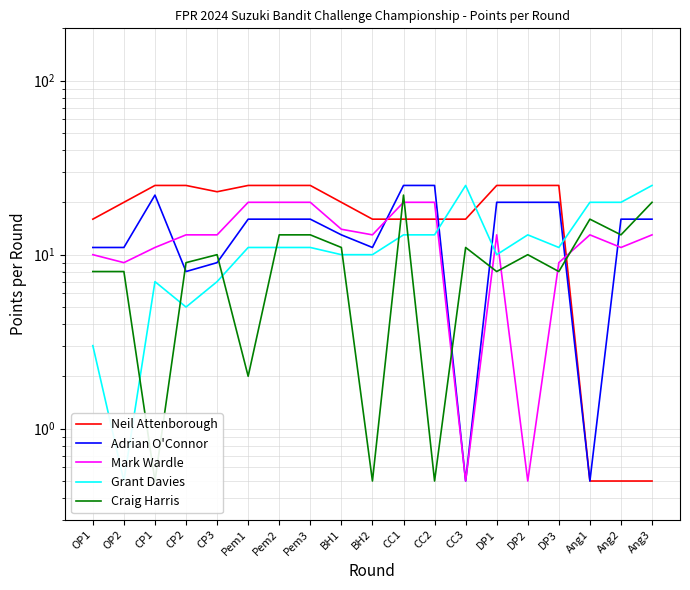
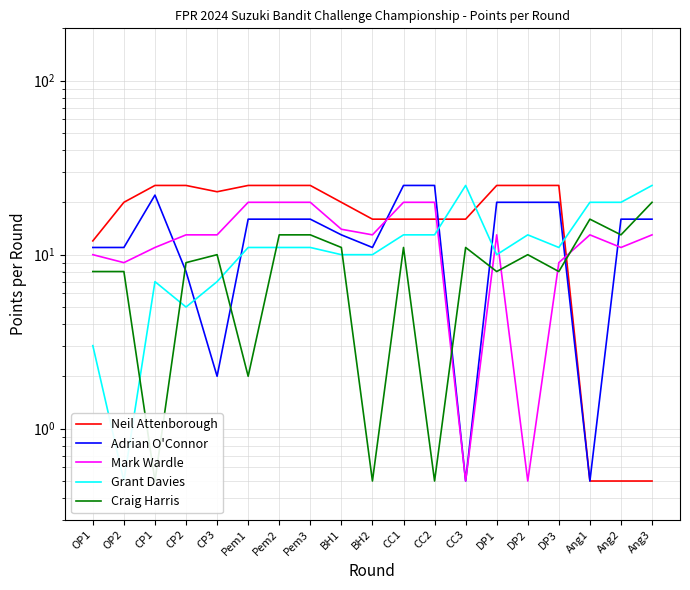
  {
    "Neil Attenborough": {
-     "OP1": 16,
+     "OP1": 12,
      "OP2": 20,
      "CP1": 25,
      "CP2": 25,
      "CP3": 23,
      "Pem1": 25,
      "Pem2": 25,
      "Pem3": 25,
      "BH1": 20,
      "BH2": 16,
      "CC1": 16,
      "CC2": 16,
      "CC3": 16,
      "DP1": 25,
      "DP2": 25,
      "DP3": 25,
      "Ang2": 0.50,
      "Ang3": 0.50
    },
    "Adrian O'Connor": {
      "OP1": 11,
      "OP2": 11,
      "CP1": 22,
      "CP2": 8,
-     "CP3": 9,
+     "CP3": 2,
      "Pem1": 16,
      "Pem2": 16,
      "Pem3": 16,
      "BH1": 13,
      "BH2": 11,
      "CC1": 25,
      "CC2": 25,
      "DP1": 20,
      "DP2": 20,
      "DP3": 20,
      "Ang2": 16,
      "Ang3": 16
    },
    "Mark Wardle": {
      "OP1": 10,
      "OP2": 9,
      "CP1": 11,
      "CP2": 13,
      "CP3": 13,
      "Pem1": 20,
      "Pem2": 20,
      "Pem3": 20,
      "BH1": 14,
      "BH2": 13,
      "CC1": 20,
      "CC2": 20,
      "DP1": 13,
      "DP2": 0.50,
      "DP3": 9,
      "Ang1": 13,
      "Ang2": 11,
      "Ang3": 13
    },
    "Grant Davies": {
      "OP1": 3,
      "CP1": 7,
      "CP2": 5,
      "CP3": 7,
      "Pem1": 11,
      "Pem2": 11,
      "Pem3": 11,
      "BH1": 10,
      "BH2": 10,
      "CC1": 13,
      "CC2": 13,
      "CC3": 25,
      "DP1": 10,
      "DP2": 13,
      "DP3": 11,
      "Ang1": 20,
      "Ang2": 20,
      "Ang3": 25
    },
    "Craig Harris": {
      "OP1": 8,
      "OP2": 8,
      "CP2": 9,
      "CP3": 10,
      "Pem1": 2,
      "Pem2": 13,
      "Pem3": 13,
      "BH1": 11,
      "BH2": 0.50,
-     "CC1": 22,
+     "CC1": 11,
      "CC2": 0.50,
      "CC3": 11,
      "DP1": 8,
      "DP2": 10,
      "DP3": 8,
      "Ang1": 16,
      "Ang2": 13,
      "Ang3": 20
    }
  }
